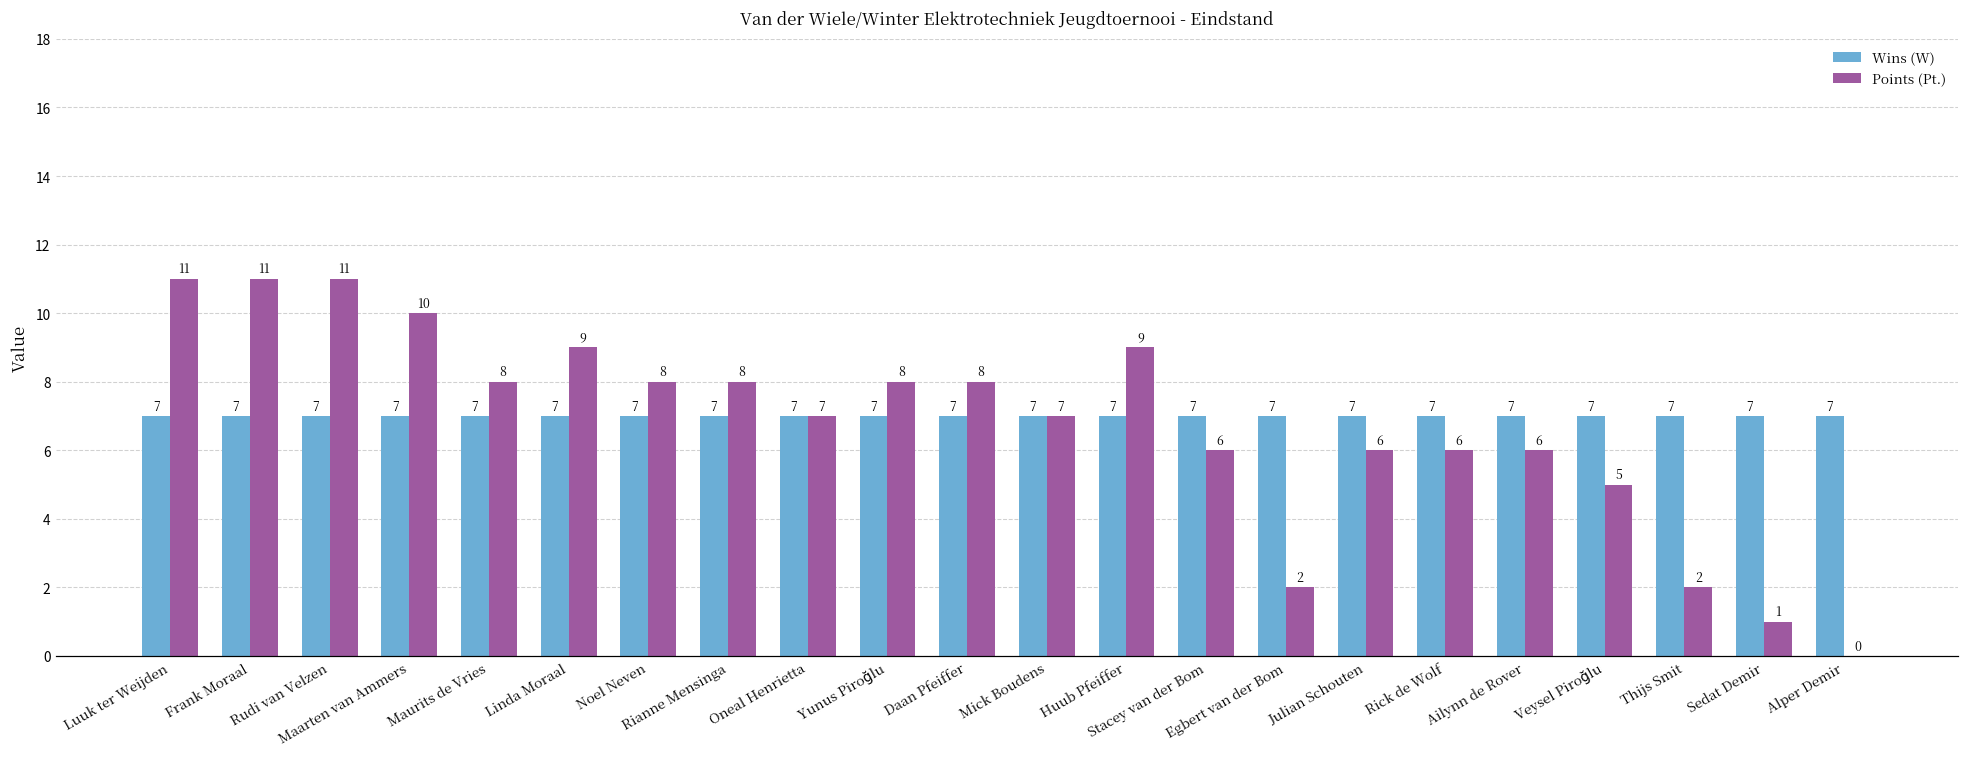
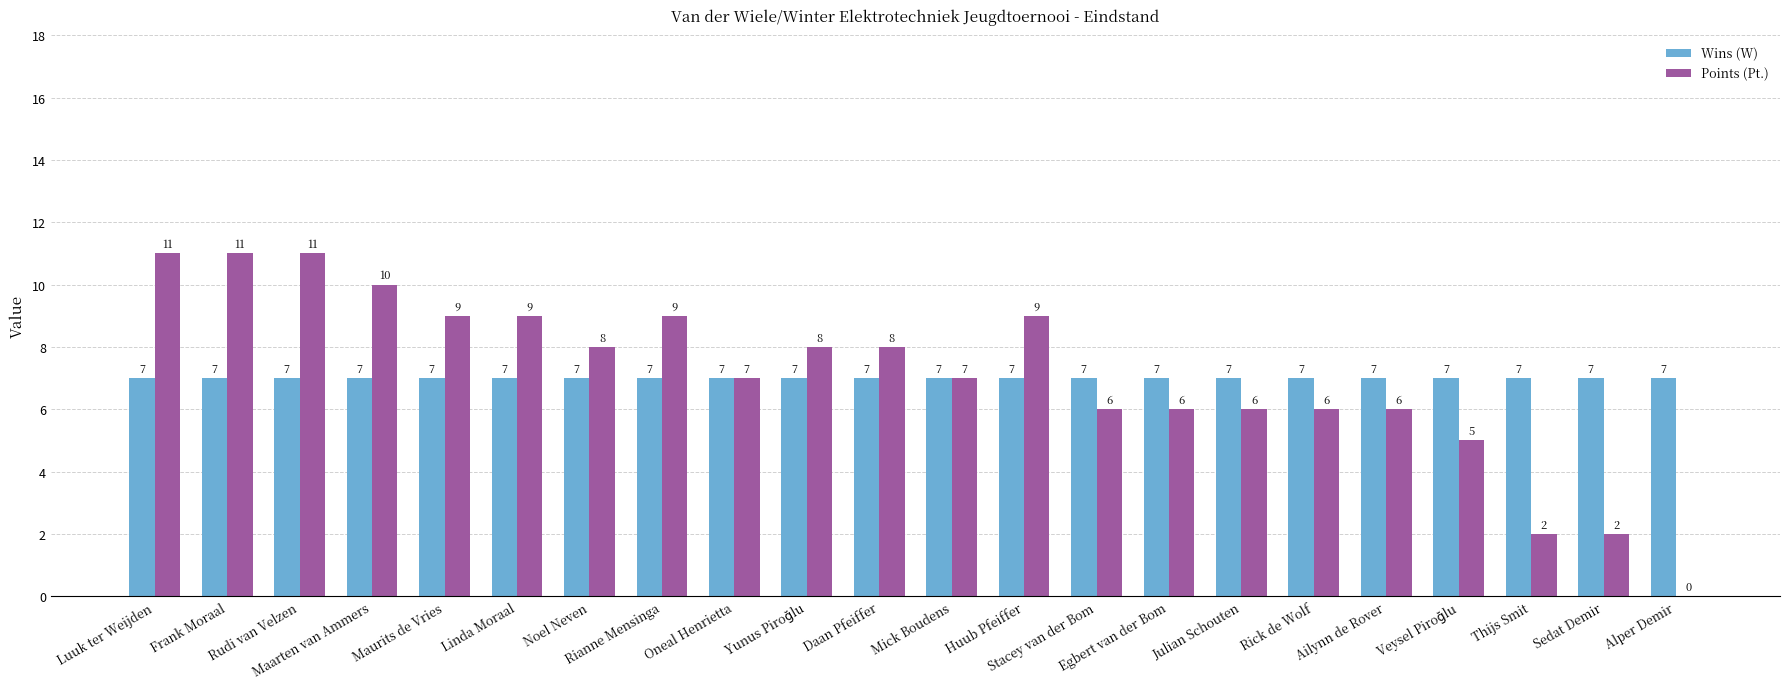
  {
    "Wins (W)": {
      "Luuk ter Weijden": 7,
      "Frank Moraal": 7,
      "Rudi van Velzen": 7,
      "Maarten van Ammers": 7,
      "Maurits de Vries": 7,
      "Linda Moraal": 7,
      "Noel Neven": 7,
      "Rianne Mensinga": 7,
      "Oneal Henrietta": 7,
      "Yunus Piroğlu": 7,
      "Daan Pfeiffer": 7,
      "Mick Boudens": 7,
      "Huub Pfeiffer": 7,
      "Stacey van der Bom": 7,
      "Egbert van der Bom": 7,
      "Julian Schouten": 7,
      "Rick de Wolf": 7,
      "Ailynn de Rover": 7,
      "Veysel Piroğlu": 7,
      "Thijs Smit": 7,
      "Sedat Demir": 7,
      "Alper Demir": 7
    },
    "Points (Pt.)": {
      "Luuk ter Weijden": 11,
      "Frank Moraal": 11,
      "Rudi van Velzen": 11,
      "Maarten van Ammers": 10,
-     "Maurits de Vries": 8,
+     "Maurits de Vries": 9,
      "Linda Moraal": 9,
      "Noel Neven": 8,
-     "Rianne Mensinga": 8,
+     "Rianne Mensinga": 9,
      "Oneal Henrietta": 7,
      "Yunus Piroğlu": 8,
      "Daan Pfeiffer": 8,
      "Mick Boudens": 7,
      "Huub Pfeiffer": 9,
      "Stacey van der Bom": 6,
-     "Egbert van der Bom": 2,
+     "Egbert van der Bom": 6,
      "Julian Schouten": 6,
      "Rick de Wolf": 6,
      "Ailynn de Rover": 6,
      "Veysel Piroğlu": 5,
      "Thijs Smit": 2,
-     "Sedat Demir": 1,
+     "Sedat Demir": 2,
      "Alper Demir": 0
    }
  }
